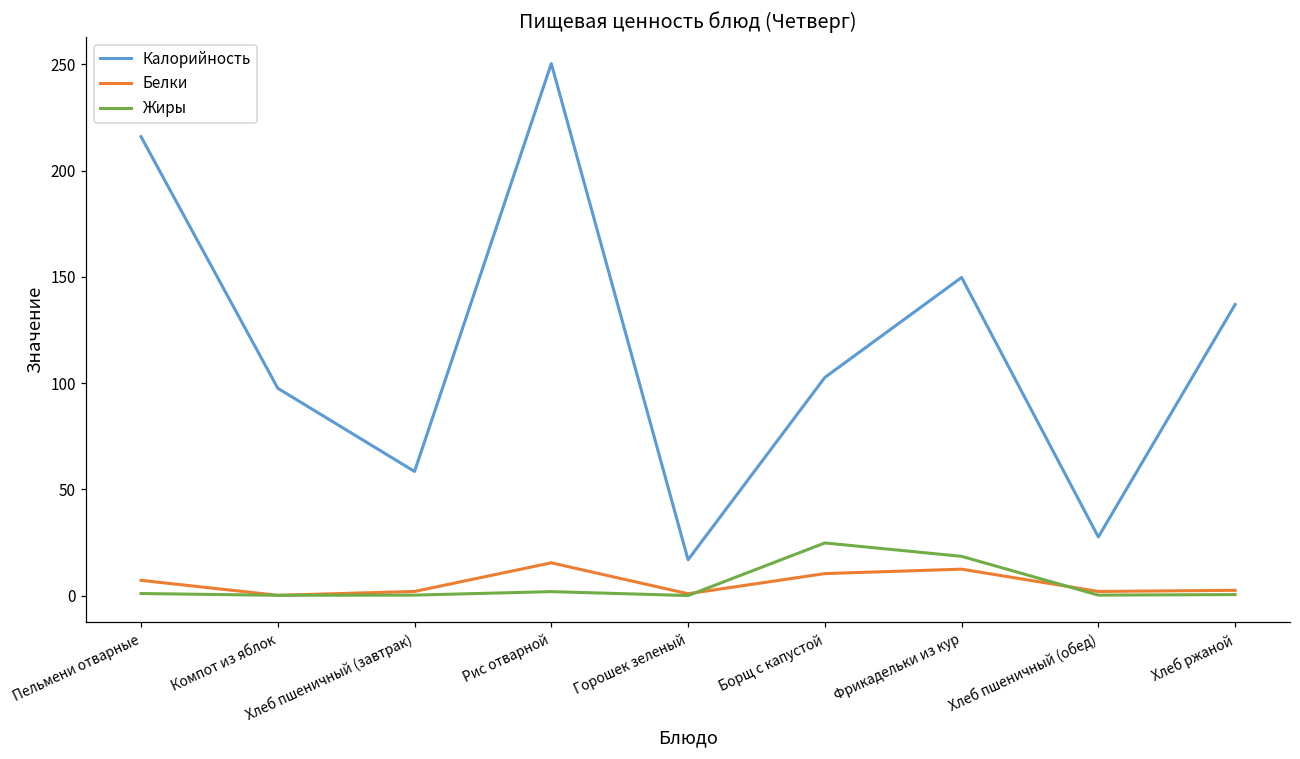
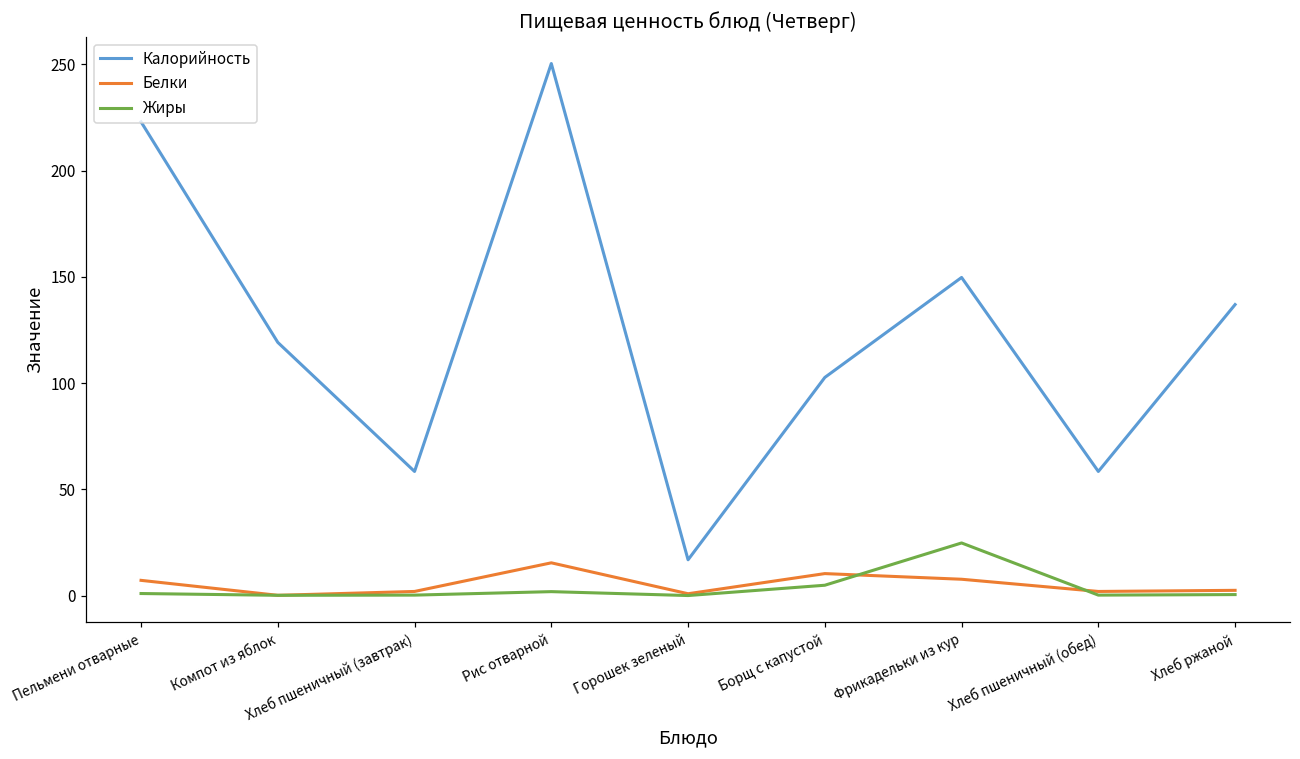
  {
    "Калорийность": {
-     "Пельмени отварные": 216,
-     "Компот из яблок": 98,
+     "Пельмени отварные": 223,
+     "Компот из яблок": 119,
      "Хлеб пшеничный (завтрак)": 58,
      "Рис отварной": 250,
      "Горошек зеленый": 17,
      "Борщ с капустой": 103,
      "Фрикадельки из кур": 150,
-     "Хлеб пшеничный (обед)": 28,
+     "Хлеб пшеничный (обед)": 58,
      "Хлеб ржаной": 137
    },
    "Белки": {
      "Пельмени отварные": 7,
      "Хлеб пшеничный (завтрак)": 2,
      "Рис отварной": 15,
      "Борщ с капустой": 10,
-     "Фрикадельки из кур": 12,
+     "Фрикадельки из кур": 8,
      "Хлеб пшеничный (обед)": 2,
      "Хлеб ржаной": 3
    },
    "Жиры": {
      "Пельмени отварные": 1,
      "Хлеб пшеничный (завтрак)": 0,
      "Рис отварной": 2,
-     "Борщ с капустой": 25,
-     "Фрикадельки из кур": 19,
+     "Борщ с капустой": 5,
+     "Фрикадельки из кур": 25,
      "Хлеб пшеничный (обед)": 0,
      "Хлеб ржаной": 1
    }
  }
